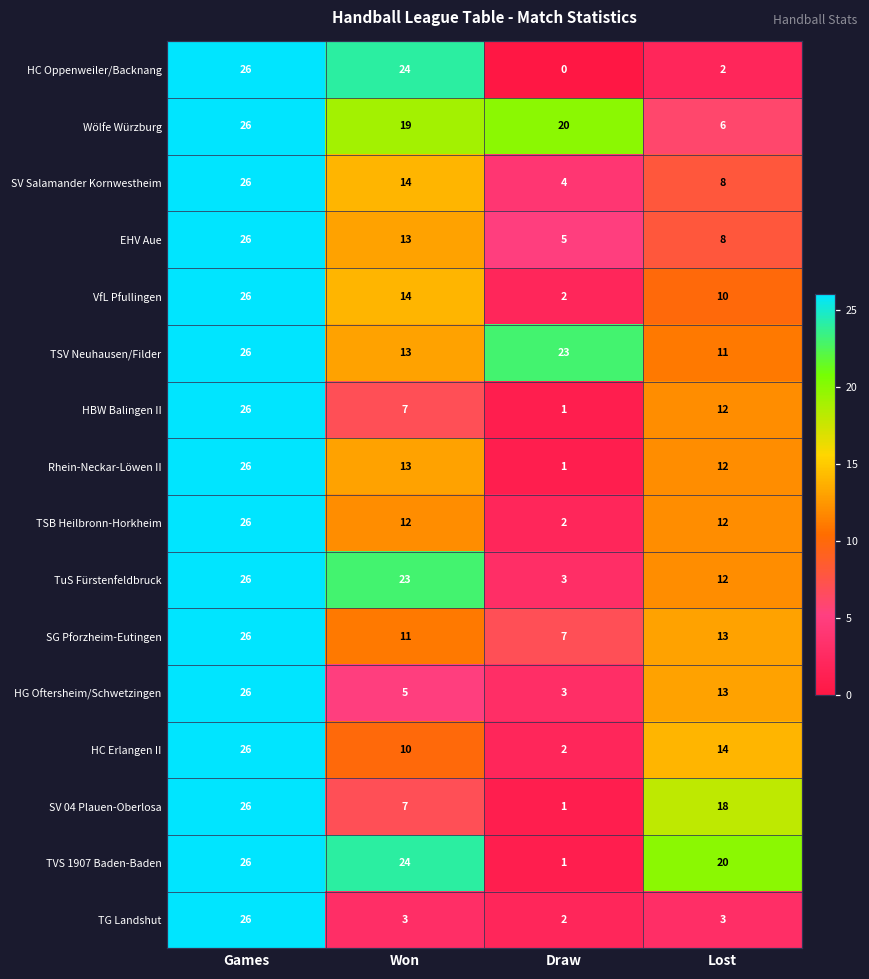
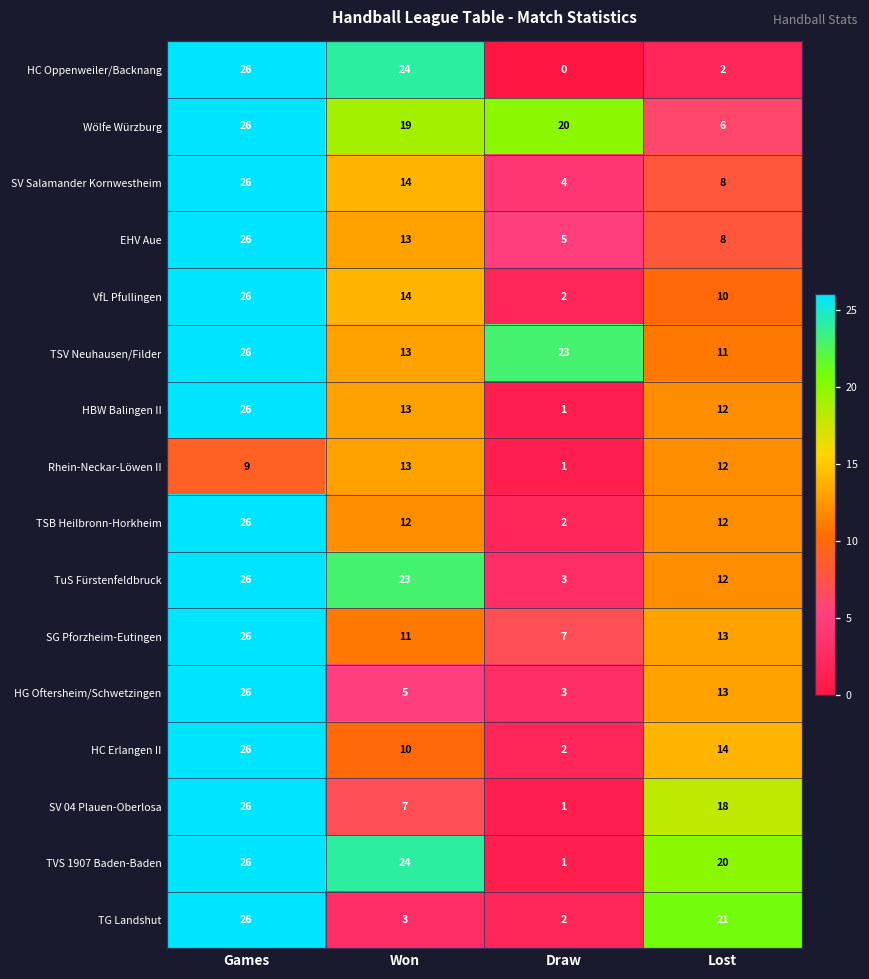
  {
    "HC Oppenweiler/Backnang": {
      "Games": 26,
      "Won": 24,
      "Draw": 0,
      "Lost": 2
    },
    "Wölfe Würzburg": {
      "Games": 26,
      "Won": 19,
      "Draw": 20,
      "Lost": 6
    },
    "SV Salamander Kornwestheim": {
      "Games": 26,
      "Won": 14,
      "Draw": 4,
      "Lost": 8
    },
    "EHV Aue": {
      "Games": 26,
      "Won": 13,
      "Draw": 5,
      "Lost": 8
    },
    "VfL Pfullingen": {
      "Games": 26,
      "Won": 14,
      "Draw": 2,
      "Lost": 10
    },
    "TSV Neuhausen/Filder": {
      "Games": 26,
      "Won": 13,
      "Draw": 23,
      "Lost": 11
    },
    "HBW Balingen II": {
      "Games": 26,
-     "Won": 7,
+     "Won": 13,
      "Draw": 1,
      "Lost": 12
    },
    "Rhein-Neckar-Löwen II": {
-     "Games": 26,
+     "Games": 9,
      "Won": 13,
      "Draw": 1,
      "Lost": 12
    },
    "TSB Heilbronn-Horkheim": {
      "Games": 26,
      "Won": 12,
      "Draw": 2,
      "Lost": 12
    },
    "TuS Fürstenfeldbruck": {
      "Games": 26,
      "Won": 23,
      "Draw": 3,
      "Lost": 12
    },
    "SG Pforzheim-Eutingen": {
      "Games": 26,
      "Won": 11,
      "Draw": 7,
      "Lost": 13
    },
    "HG Oftersheim/Schwetzingen": {
      "Games": 26,
      "Won": 5,
      "Draw": 3,
      "Lost": 13
    },
    "HC Erlangen II": {
      "Games": 26,
      "Won": 10,
      "Draw": 2,
      "Lost": 14
    },
    "SV 04 Plauen-Oberlosa": {
      "Games": 26,
      "Won": 7,
      "Draw": 1,
      "Lost": 18
    },
    "TVS 1907 Baden-Baden": {
      "Games": 26,
      "Won": 24,
      "Draw": 1,
      "Lost": 20
    },
    "TG Landshut": {
      "Games": 26,
      "Won": 3,
      "Draw": 2,
-     "Lost": 3
+     "Lost": 21
    }
  }
